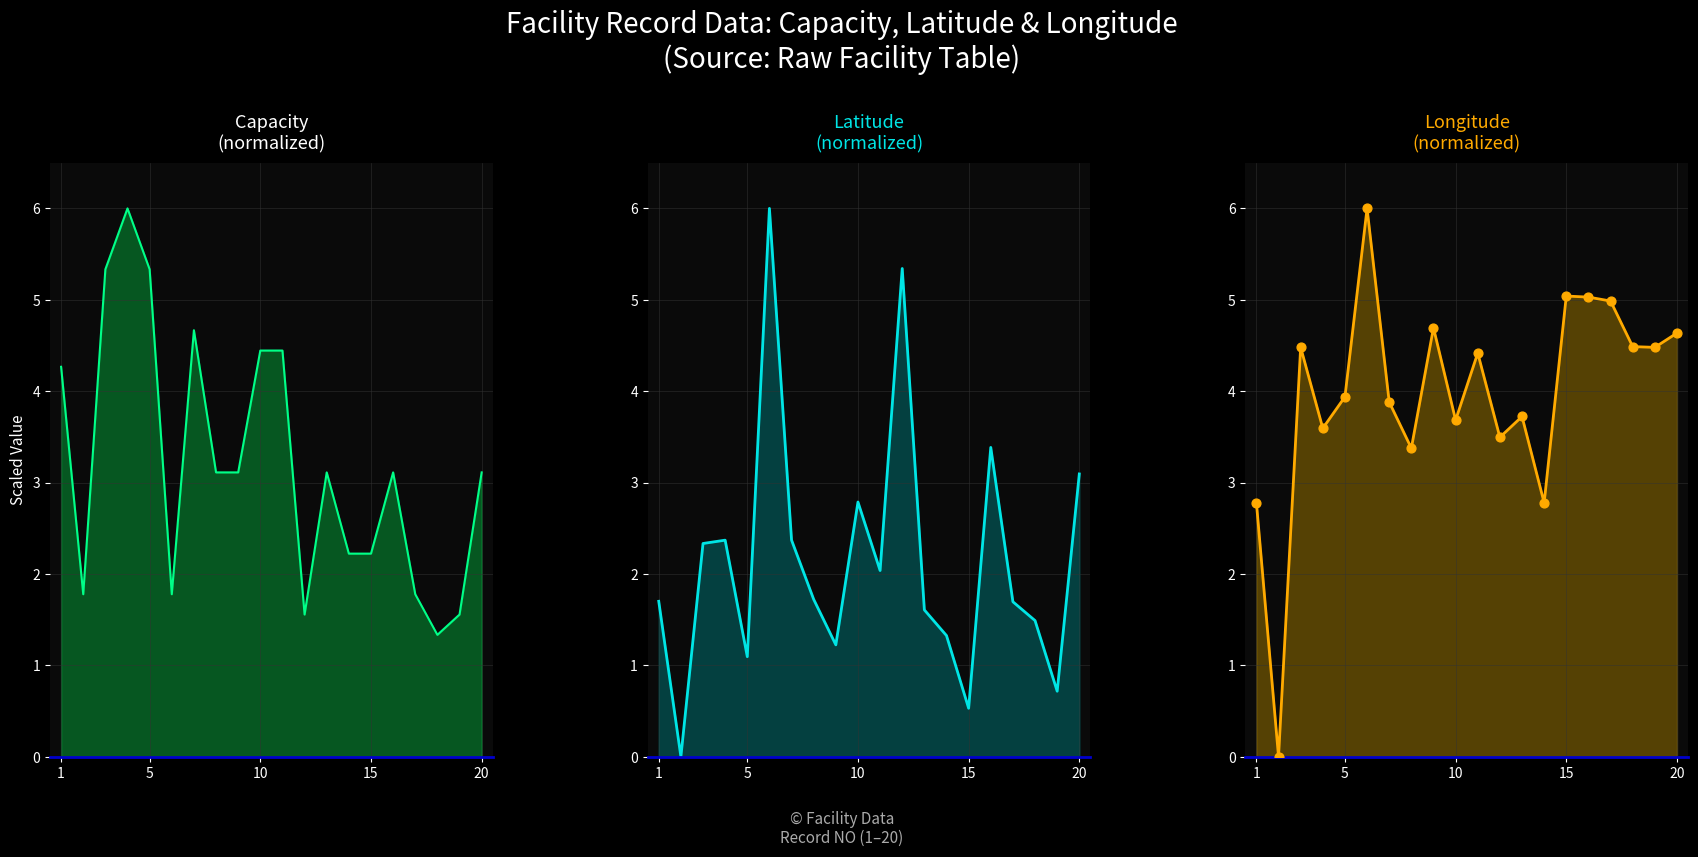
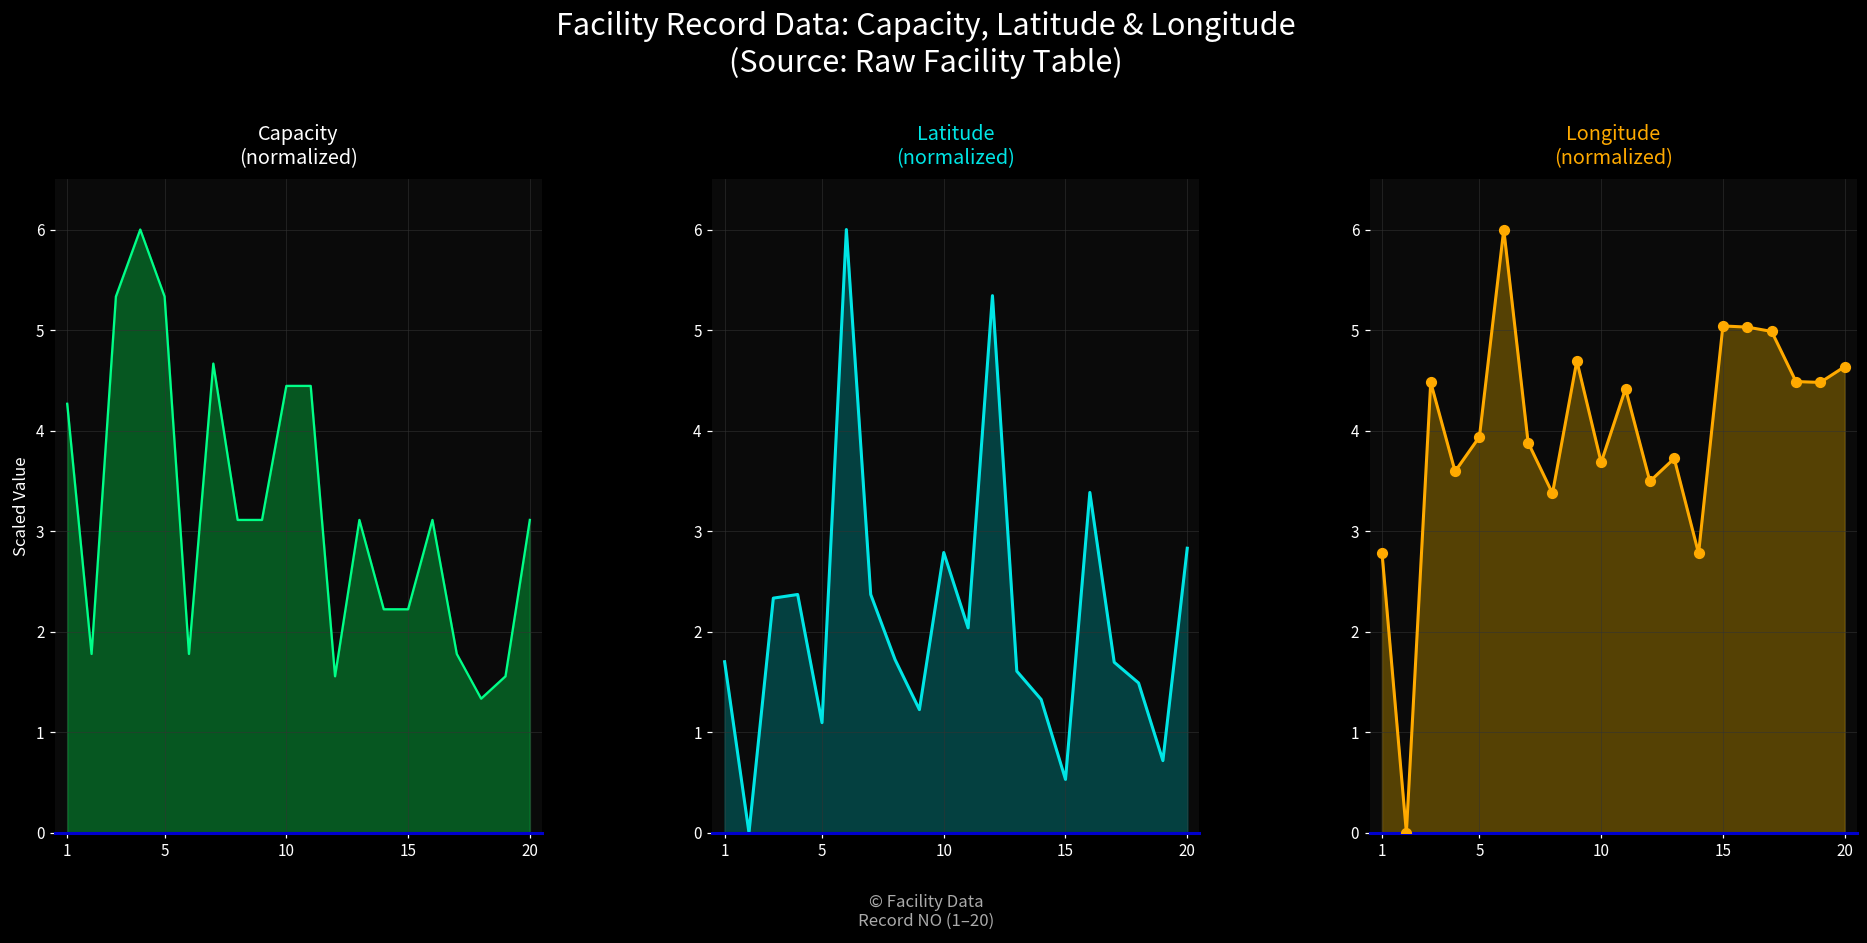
  {
    "Capacity (normalized)": {
      "1": 4.3,
      "5": 5.3,
      "10": 4.4,
      "15": 2.2,
      "20": 3.1
    },
    "Latitude (normalized)": {
      "1": 1.7,
      "5": 1.1,
      "10": 2.8,
      "15": 0.5,
-     "20": 3.1
+     "20": 2.8
    },
    "Longitude (normalized)": {
      "1": 2.8,
      "5": 3.9,
      "10": 3.7,
      "15": 5.0,
      "20": 4.6
    }
  }
